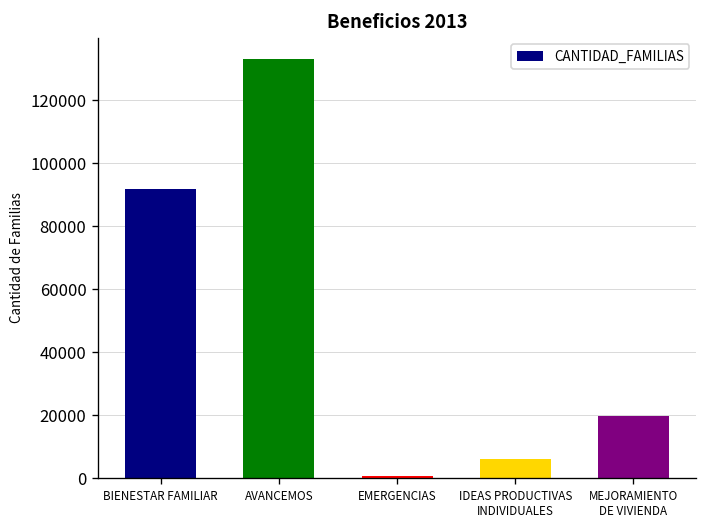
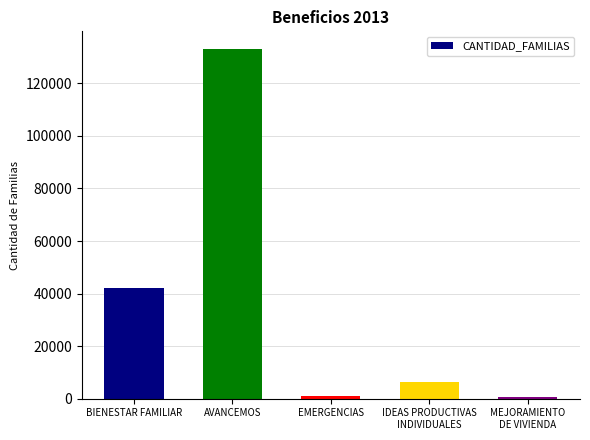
  {
-   "BIENESTAR FAMILIAR": 92000,
+   "BIENESTAR FAMILIAR": 42000,
    "AVANCEMOS": 133000,
    "IDEAS PRODUCTIVAS INDIVIDUALES": 6000,
-   "MEJORAMIENTO DE VIVIENDA": 20000
+   "MEJORAMIENTO DE VIVIENDA": 1000
  }
